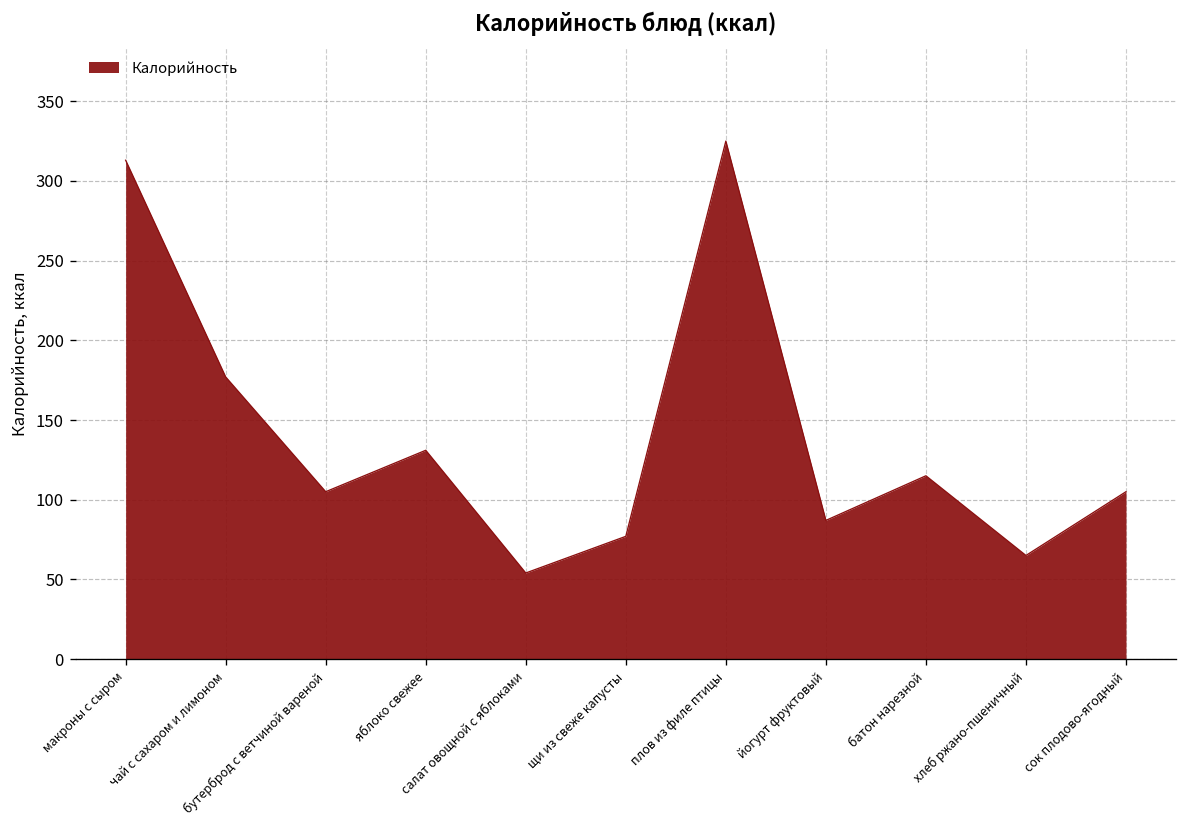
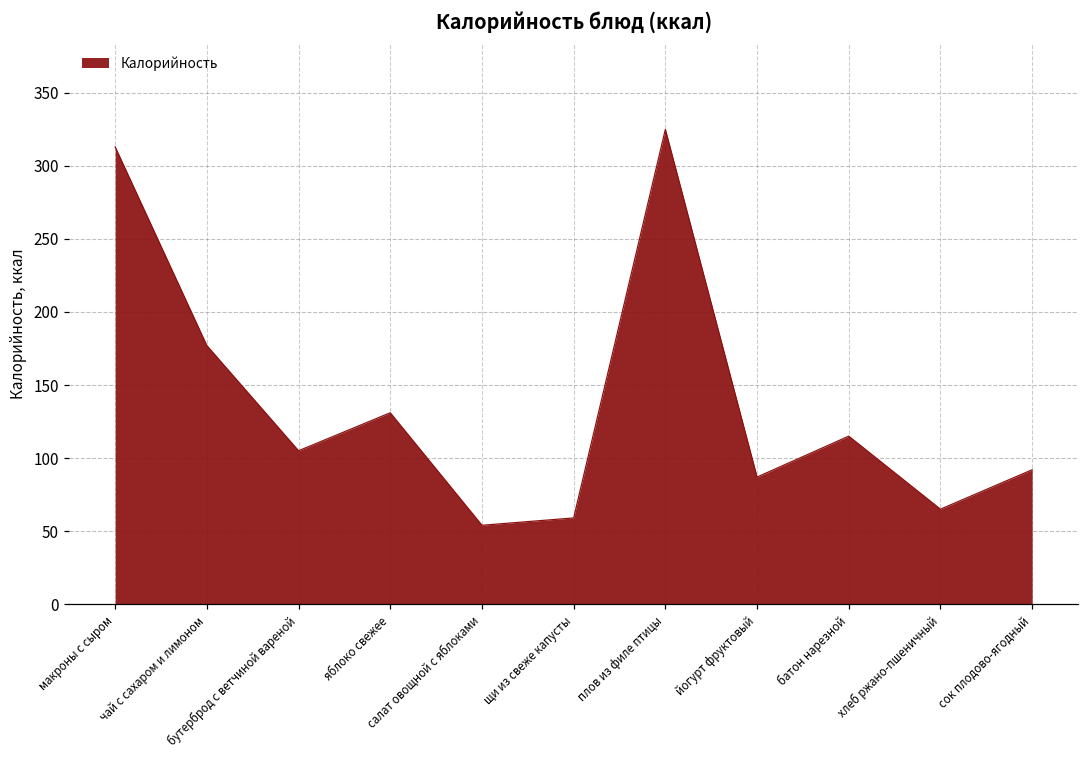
  {
    "макроны с сыром": 313,
    "чай с сахаром и лимоном": 177,
    "бутерброд с ветчиной вареной": 105,
    "яблоко свежее": 131,
    "салат овощной с яблоками": 54,
-   "щи из свеже капусты": 77,
+   "щи из свеже капусты": 59,
    "плов из филе птицы": 325,
    "йогурт фруктовый": 87,
    "батон нарезной": 115,
    "хлеб ржано-пшеничный": 65,
-   "сок плодово-ягодный": 105
+   "сок плодово-ягодный": 92
  }
